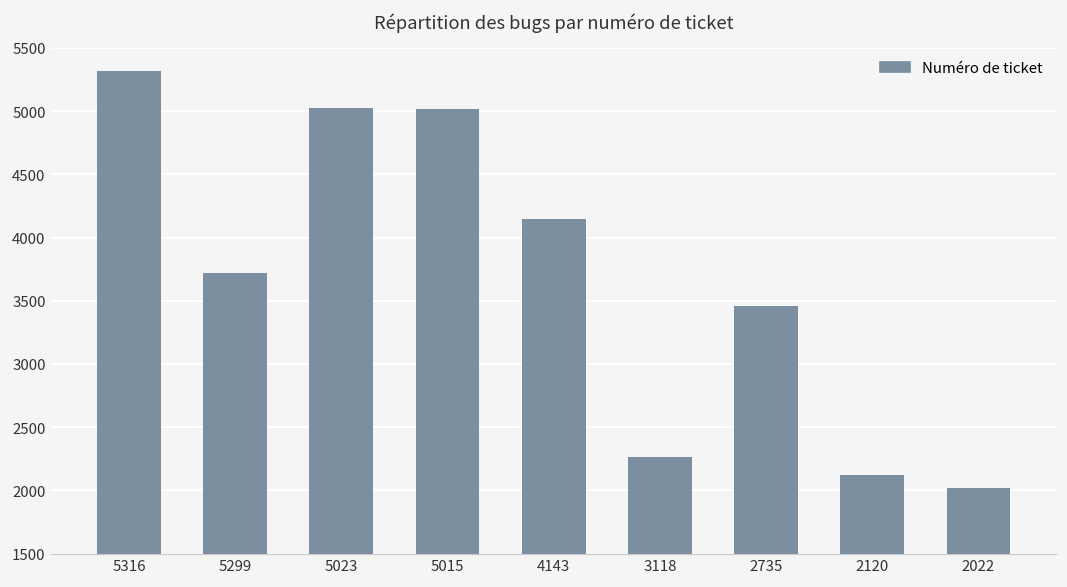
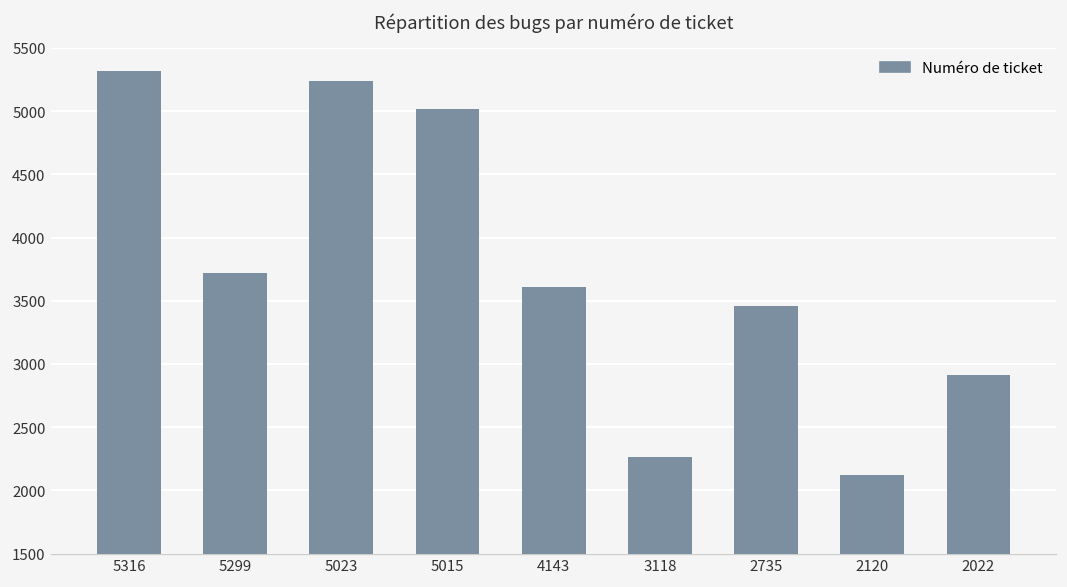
  {
    "5316": 5320,
    "5299": 3720,
-   "5023": 5020,
+   "5023": 5240,
    "5015": 5020,
-   "4143": 4140,
+   "4143": 3610,
    "3118": 2260,
    "2735": 3460,
    "2120": 2120,
-   "2022": 2020
+   "2022": 2910
  }
